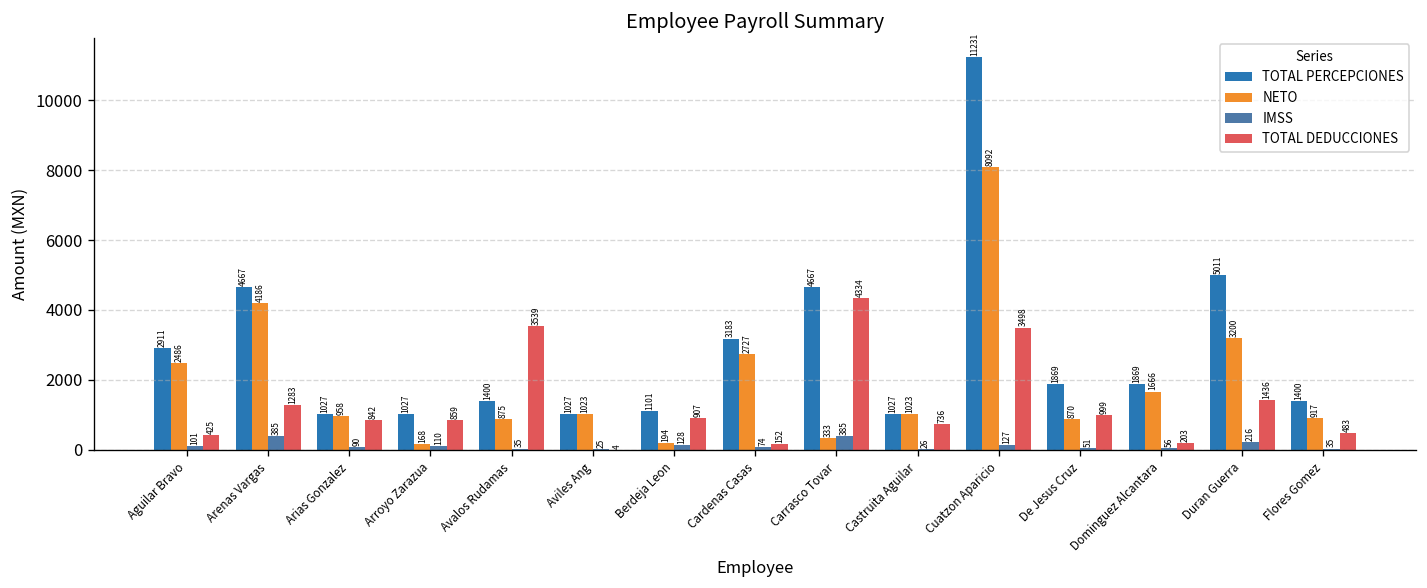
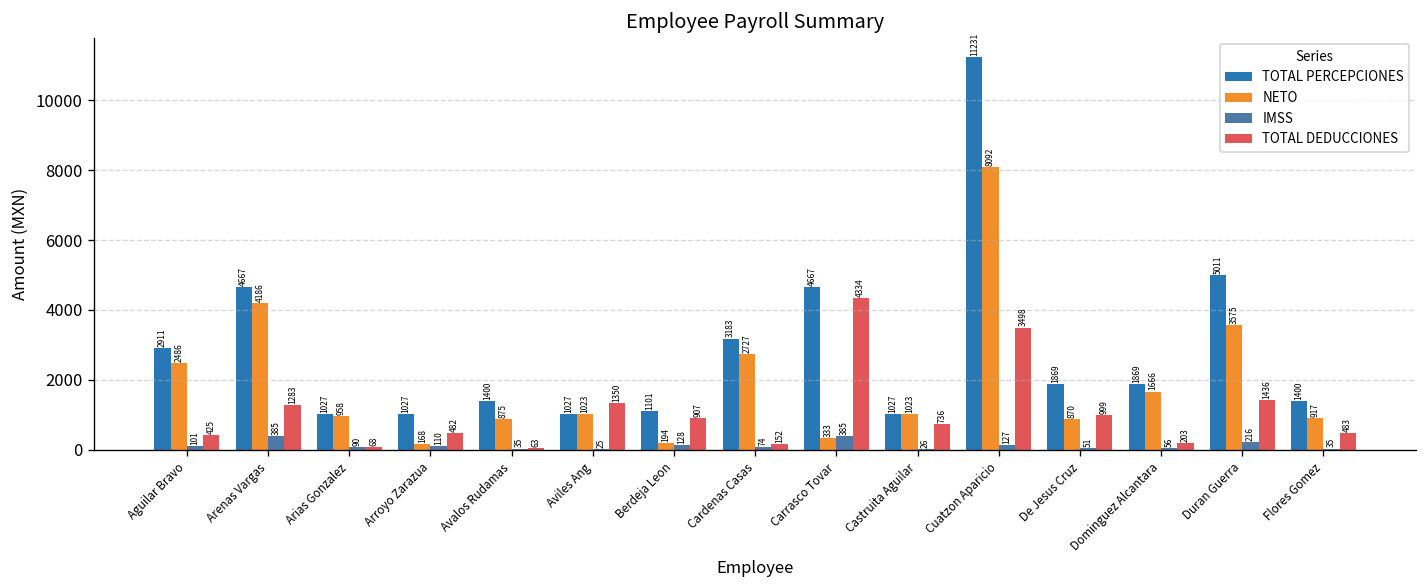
  {
    "NETO": {
      "Aguilar Bravo": 2486,
      "Arenas Vargas": 4186,
      "Arias Gonzalez": 958,
      "Arroyo Zarazua": 168,
      "Avalos Rudamas": 875,
      "Aviles Ang": 1023,
      "Berdeja Leon": 194,
      "Cardenas Casas": 2727,
      "Carrasco Tovar": 333,
      "Castruita Aguilar": 1023,
      "Cuatzon Aparicio": 8092,
      "De Jesus Cruz": 870,
      "Dominguez Alcantara": 1666,
-     "Duran Guerra": 3200,
+     "Duran Guerra": 3575,
      "Flores Gomez": 917
    },
    "TOTAL DEDUCCIONES": {
      "Aguilar Bravo": 425,
      "Arenas Vargas": 1283,
-     "Arias Gonzalez": 842,
-     "Arroyo Zarazua": 859,
-     "Avalos Rudamas": 3539,
-     "Aviles Ang": 4,
+     "Arias Gonzalez": 68,
+     "Arroyo Zarazua": 482,
+     "Avalos Rudamas": 63,
+     "Aviles Ang": 1350,
      "Berdeja Leon": 907,
      "Cardenas Casas": 152,
      "Carrasco Tovar": 4334,
      "Castruita Aguilar": 736,
      "Cuatzon Aparicio": 3498,
      "De Jesus Cruz": 999,
      "Dominguez Alcantara": 203,
      "Duran Guerra": 1436,
      "Flores Gomez": 483
    }
  }
